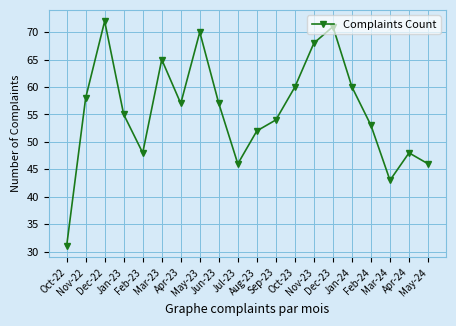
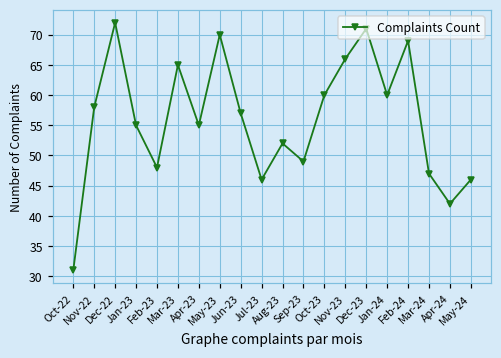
  {
    "Oct-22": 31,
    "Nov-22": 58,
    "Dec-22": 72,
    "Jan-23": 55,
    "Feb-23": 48,
    "Mar-23": 65,
-   "Apr-23": 57,
+   "Apr-23": 55,
    "May-23": 70,
    "Jun-23": 57,
    "Jul-23": 46,
    "Aug-23": 52,
-   "Sep-23": 54,
+   "Sep-23": 49,
    "Oct-23": 60,
-   "Nov-23": 68,
+   "Nov-23": 66,
    "Jan-24": 60,
-   "Feb-24": 53,
-   "Mar-24": 43,
-   "Apr-24": 48,
+   "Feb-24": 69,
+   "Mar-24": 47,
+   "Apr-24": 42,
    "May-24": 46
  }
